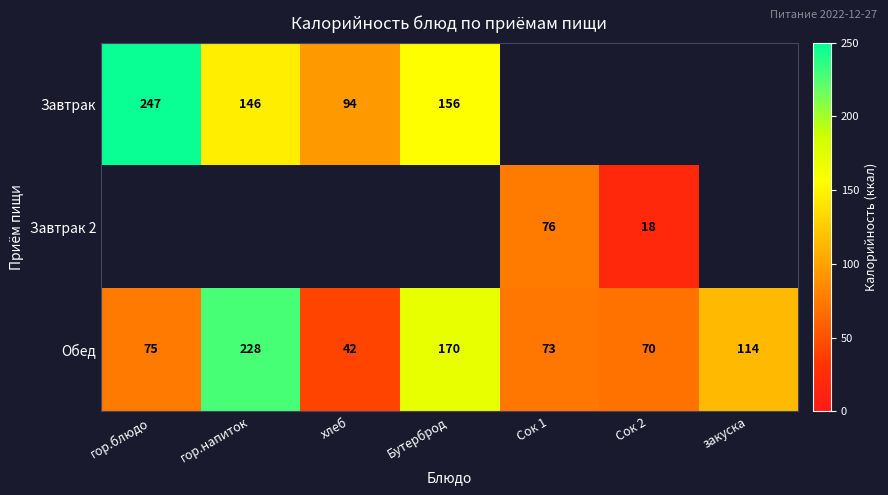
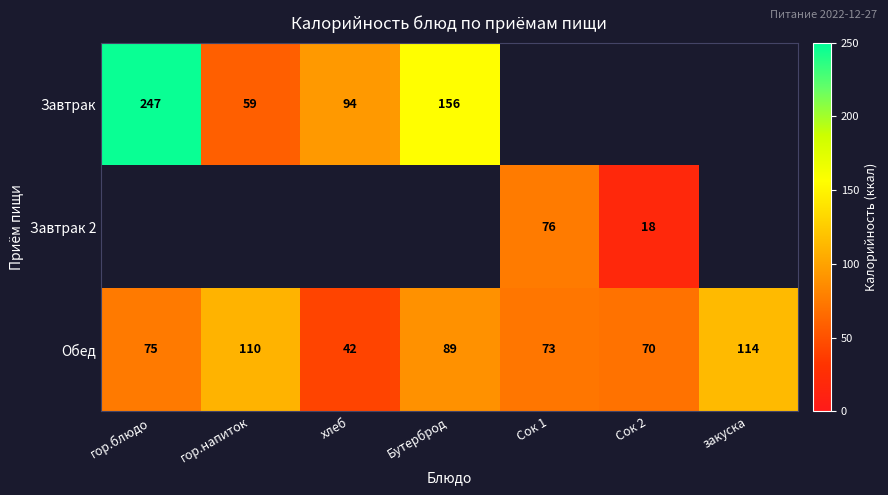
  {
    "Завтрак": {
      "гор.блюдо": 247,
-     "гор.напиток": 146,
+     "гор.напиток": 59,
      "хлеб": 94,
      "Бутерброд": 156
    },
    "Завтрак 2": {
      "Сок 1": 76,
      "Сок 2": 18
    },
    "Обед": {
      "гор.блюдо": 75,
-     "гор.напиток": 228,
+     "гор.напиток": 110,
      "хлеб": 42,
-     "Бутерброд": 170,
+     "Бутерброд": 89,
      "Сок 1": 73,
      "Сок 2": 70,
      "закуска": 114
    }
  }
